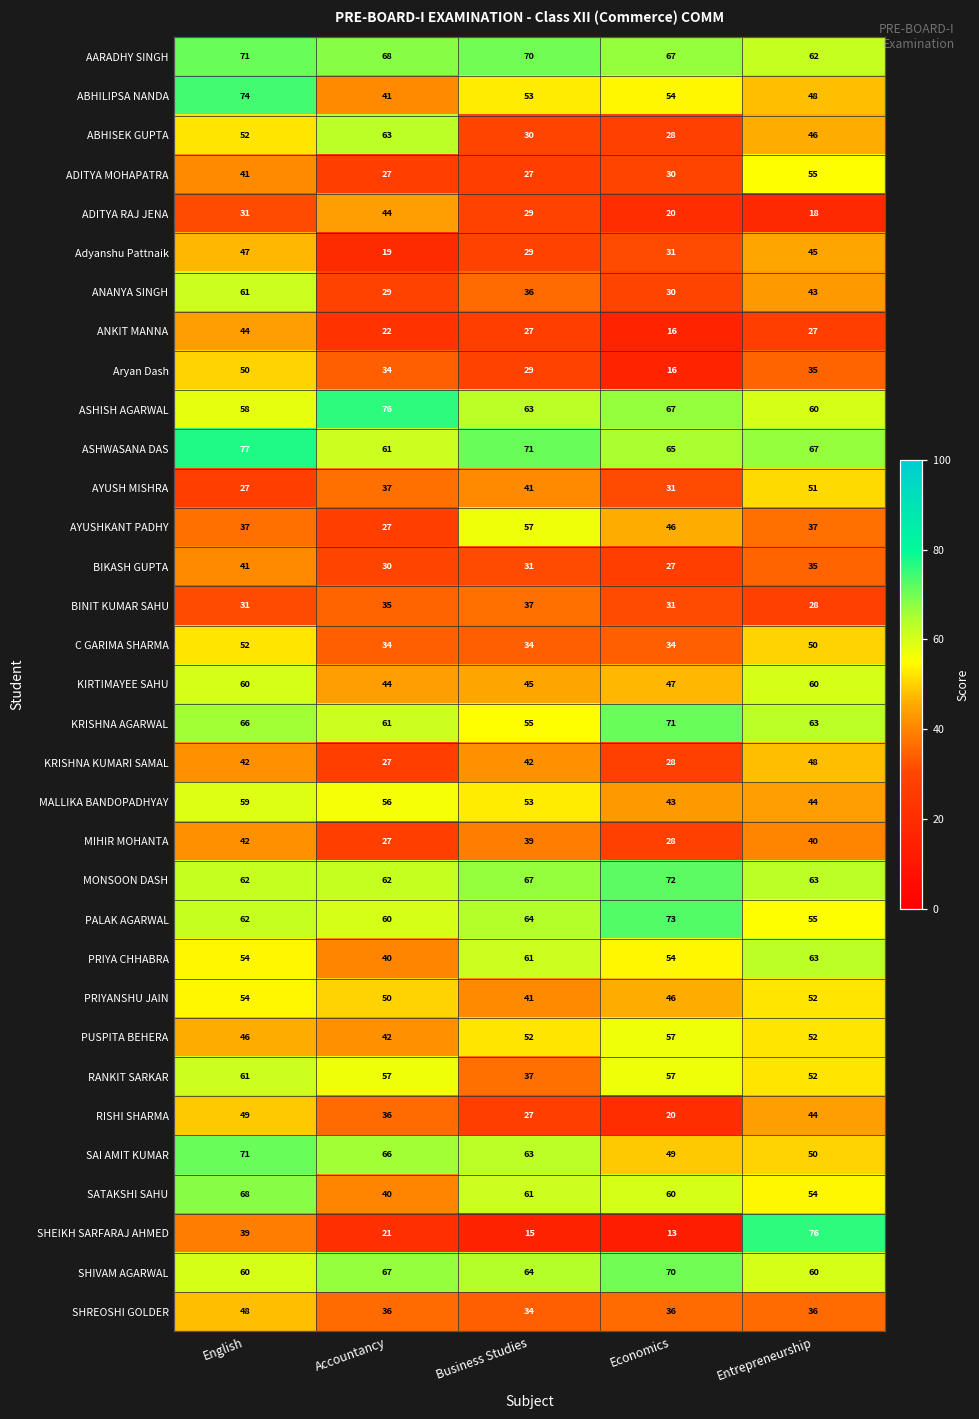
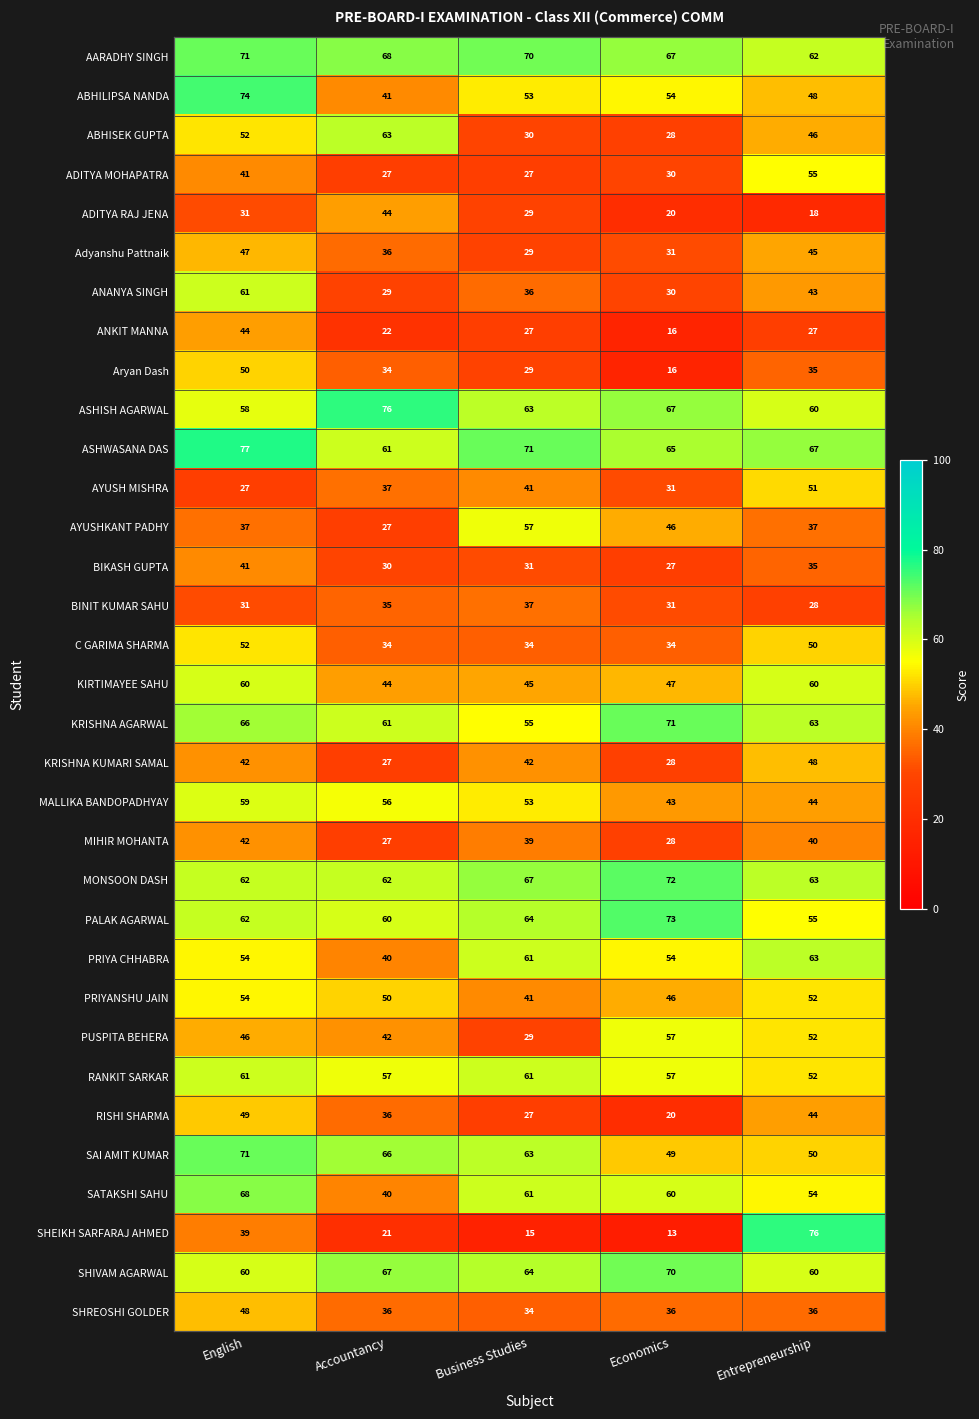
  {
    "AARADHY SINGH": {
      "English": 71,
      "Accountancy": 68,
      "Business Studies": 70,
      "Economics": 67,
      "Entrepreneurship": 62
    },
    "ABHILIPSA NANDA": {
      "English": 74,
      "Accountancy": 41,
      "Business Studies": 53,
      "Economics": 54,
      "Entrepreneurship": 48
    },
    "ABHISEK GUPTA": {
      "English": 52,
      "Accountancy": 63,
      "Business Studies": 30,
      "Economics": 28,
      "Entrepreneurship": 46
    },
    "ADITYA MOHAPATRA": {
      "English": 41,
      "Accountancy": 27,
      "Business Studies": 27,
      "Economics": 30,
      "Entrepreneurship": 55
    },
    "ADITYA RAJ JENA": {
      "English": 31,
      "Accountancy": 44,
      "Business Studies": 29,
      "Economics": 20,
      "Entrepreneurship": 18
    },
    "Adyanshu Pattnaik": {
      "English": 47,
-     "Accountancy": 19,
+     "Accountancy": 36,
      "Business Studies": 29,
      "Economics": 31,
      "Entrepreneurship": 45
    },
    "ANANYA SINGH": {
      "English": 61,
      "Accountancy": 29,
      "Business Studies": 36,
      "Economics": 30,
      "Entrepreneurship": 43
    },
    "ANKIT MANNA": {
      "English": 44,
      "Accountancy": 22,
      "Business Studies": 27,
      "Economics": 16,
      "Entrepreneurship": 27
    },
    "Aryan Dash": {
      "English": 50,
      "Accountancy": 34,
      "Business Studies": 29,
      "Economics": 16,
      "Entrepreneurship": 35
    },
    "ASHISH AGARWAL": {
      "English": 58,
      "Accountancy": 76,
      "Business Studies": 63,
      "Economics": 67,
      "Entrepreneurship": 60
    },
    "ASHWASANA DAS": {
      "English": 77,
      "Accountancy": 61,
      "Business Studies": 71,
      "Economics": 65,
      "Entrepreneurship": 67
    },
    "AYUSH MISHRA": {
      "English": 27,
      "Accountancy": 37,
      "Business Studies": 41,
      "Economics": 31,
      "Entrepreneurship": 51
    },
    "AYUSHKANT PADHY": {
      "English": 37,
      "Accountancy": 27,
      "Business Studies": 57,
      "Economics": 46,
      "Entrepreneurship": 37
    },
    "BIKASH GUPTA": {
      "English": 41,
      "Accountancy": 30,
      "Business Studies": 31,
      "Economics": 27,
      "Entrepreneurship": 35
    },
    "BINIT KUMAR SAHU": {
      "English": 31,
      "Accountancy": 35,
      "Business Studies": 37,
      "Economics": 31,
      "Entrepreneurship": 28
    },
    "C GARIMA SHARMA": {
      "English": 52,
      "Accountancy": 34,
      "Business Studies": 34,
      "Economics": 34,
      "Entrepreneurship": 50
    },
    "KIRTIMAYEE SAHU": {
      "English": 60,
      "Accountancy": 44,
      "Business Studies": 45,
      "Economics": 47,
      "Entrepreneurship": 60
    },
    "KRISHNA AGARWAL": {
      "English": 66,
      "Accountancy": 61,
      "Business Studies": 55,
      "Economics": 71,
      "Entrepreneurship": 63
    },
    "KRISHNA KUMARI SAMAL": {
      "English": 42,
      "Accountancy": 27,
      "Business Studies": 42,
      "Economics": 28,
      "Entrepreneurship": 48
    },
    "MALLIKA BANDOPADHYAY": {
      "English": 59,
      "Accountancy": 56,
      "Business Studies": 53,
      "Economics": 43,
      "Entrepreneurship": 44
    },
    "MIHIR MOHANTA": {
      "English": 42,
      "Accountancy": 27,
      "Business Studies": 39,
      "Economics": 28,
      "Entrepreneurship": 40
    },
    "MONSOON DASH": {
      "English": 62,
      "Accountancy": 62,
      "Business Studies": 67,
      "Economics": 72,
      "Entrepreneurship": 63
    },
    "PALAK AGARWAL": {
      "English": 62,
      "Accountancy": 60,
      "Business Studies": 64,
      "Economics": 73,
      "Entrepreneurship": 55
    },
    "PRIYA CHHABRA": {
      "English": 54,
      "Accountancy": 40,
      "Business Studies": 61,
      "Economics": 54,
      "Entrepreneurship": 63
    },
    "PRIYANSHU JAIN": {
      "English": 54,
      "Accountancy": 50,
      "Business Studies": 41,
      "Economics": 46,
      "Entrepreneurship": 52
    },
    "PUSPITA BEHERA": {
      "English": 46,
      "Accountancy": 42,
-     "Business Studies": 52,
+     "Business Studies": 29,
      "Economics": 57,
      "Entrepreneurship": 52
    },
    "RANKIT SARKAR": {
      "English": 61,
      "Accountancy": 57,
-     "Business Studies": 37,
+     "Business Studies": 61,
      "Economics": 57,
      "Entrepreneurship": 52
    },
    "RISHI SHARMA": {
      "English": 49,
      "Accountancy": 36,
      "Business Studies": 27,
      "Economics": 20,
      "Entrepreneurship": 44
    },
    "SAI AMIT KUMAR": {
      "English": 71,
      "Accountancy": 66,
      "Business Studies": 63,
      "Economics": 49,
      "Entrepreneurship": 50
    },
    "SATAKSHI SAHU": {
      "English": 68,
      "Accountancy": 40,
      "Business Studies": 61,
      "Economics": 60,
      "Entrepreneurship": 54
    },
    "SHEIKH SARFARAJ AHMED": {
      "English": 39,
      "Accountancy": 21,
      "Business Studies": 15,
      "Economics": 13,
      "Entrepreneurship": 76
    },
    "SHIVAM AGARWAL": {
      "English": 60,
      "Accountancy": 67,
      "Business Studies": 64,
      "Economics": 70,
      "Entrepreneurship": 60
    },
    "SHREOSHI GOLDER": {
      "English": 48,
      "Accountancy": 36,
      "Business Studies": 34,
      "Economics": 36,
      "Entrepreneurship": 36
    }
  }
